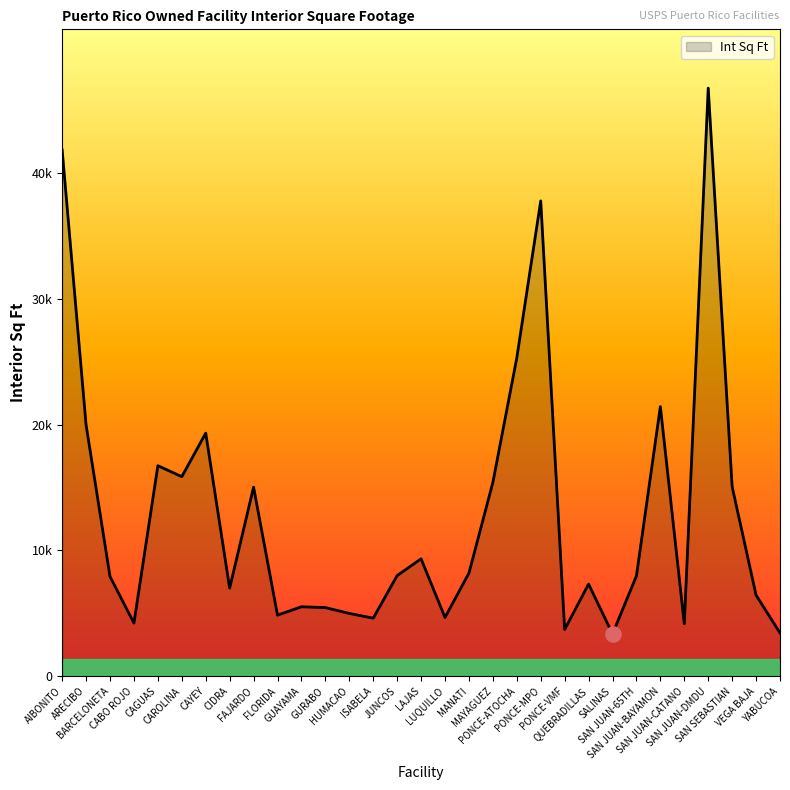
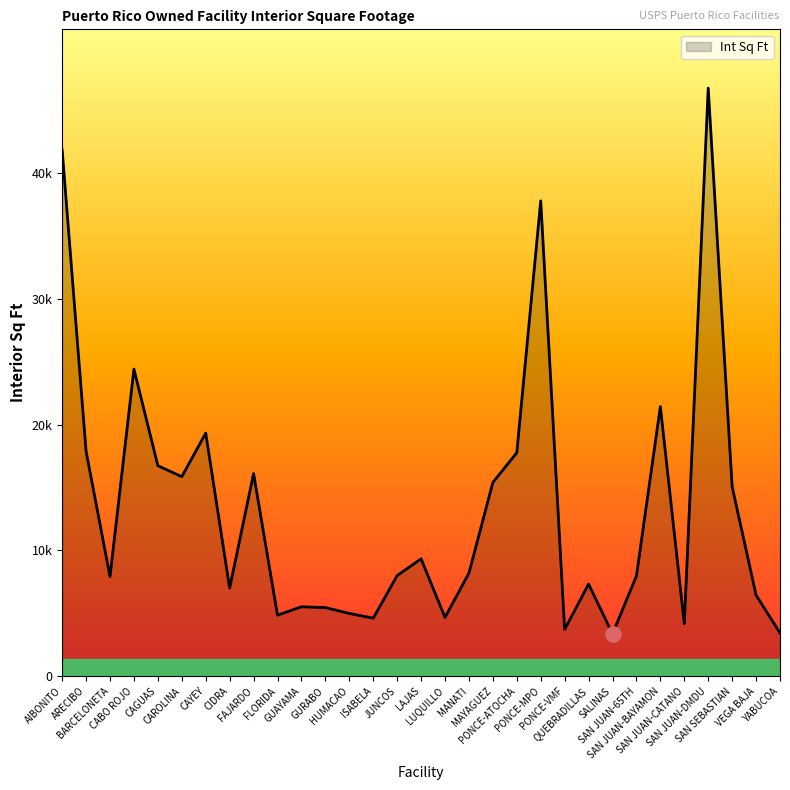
  {
    "Int Sq Ft": {
      "AIBONITO": 41800,
-     "ARECIBO": 20000,
+     "ARECIBO": 17900,
      "BARCELONETA": 7900,
-     "CABO ROJO": 4200,
+     "CABO ROJO": 24400,
      "CAGUAS": 16700,
      "CAROLINA": 15900,
      "CAYEY": 19300,
      "CIDRA": 7000,
-     "FAJARDO": 15000,
+     "FAJARDO": 16100,
      "FLORIDA": 4900,
      "GUAYAMA": 5500,
      "GURABO": 5500,
      "HUMACAO": 5000,
      "ISABELA": 4600,
      "JUNCOS": 8000,
      "LAJAS": 9300,
      "LUQUILLO": 4700,
      "MANATI": 8200,
      "MAYAGUEZ": 15400,
-     "PONCE-ATOCHA": 25300,
+     "PONCE-ATOCHA": 17800,
      "PONCE-MPO": 37800,
      "PONCE-VMF": 3700,
      "QUEBRADILLAS": 7300,
      "SAN JUAN-65TH": 8000,
      "SAN JUAN-BAYAMON": 21400,
      "SAN JUAN-CATANO": 4200,
      "SAN JUAN-DMDU": 46700,
      "SAN SEBASTIAN": 15100,
      "VEGA BAJA": 6400,
      "YABUCOA": 3400
    }
  }
